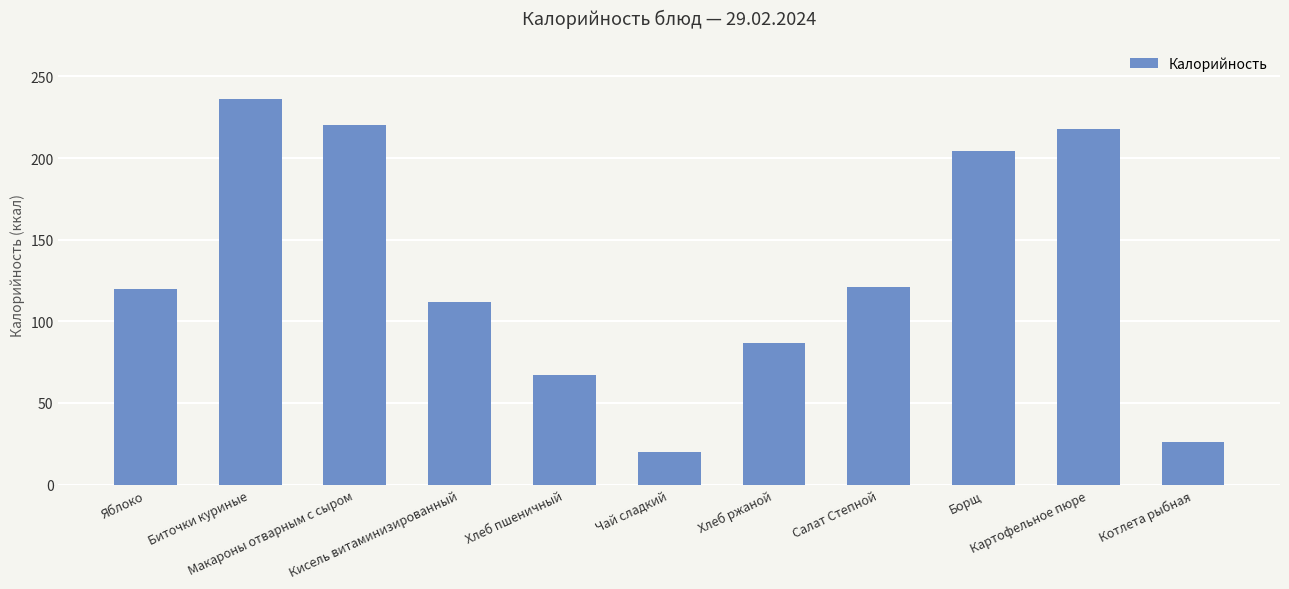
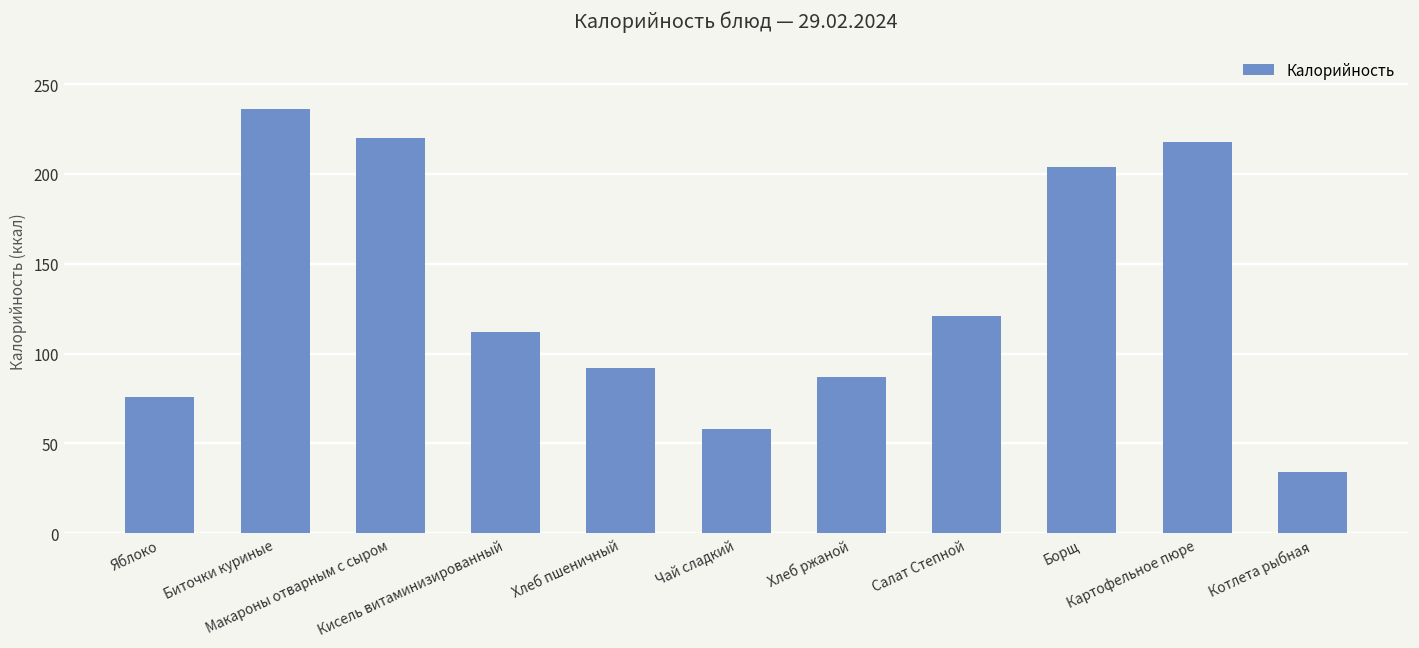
  {
-   "Яблоко": 120,
+   "Яблоко": 76,
    "Биточки куриные": 236,
    "Макароны отварным с сыром": 220,
    "Кисель витаминизированный": 112,
-   "Хлеб пшеничный": 67,
-   "Чай сладкий": 20,
+   "Хлеб пшеничный": 92,
+   "Чай сладкий": 58,
    "Хлеб ржаной": 87,
    "Салат Степной": 121,
    "Борщ": 204,
    "Картофельное пюре": 218,
-   "Котлета рыбная": 26
+   "Котлета рыбная": 34
  }
